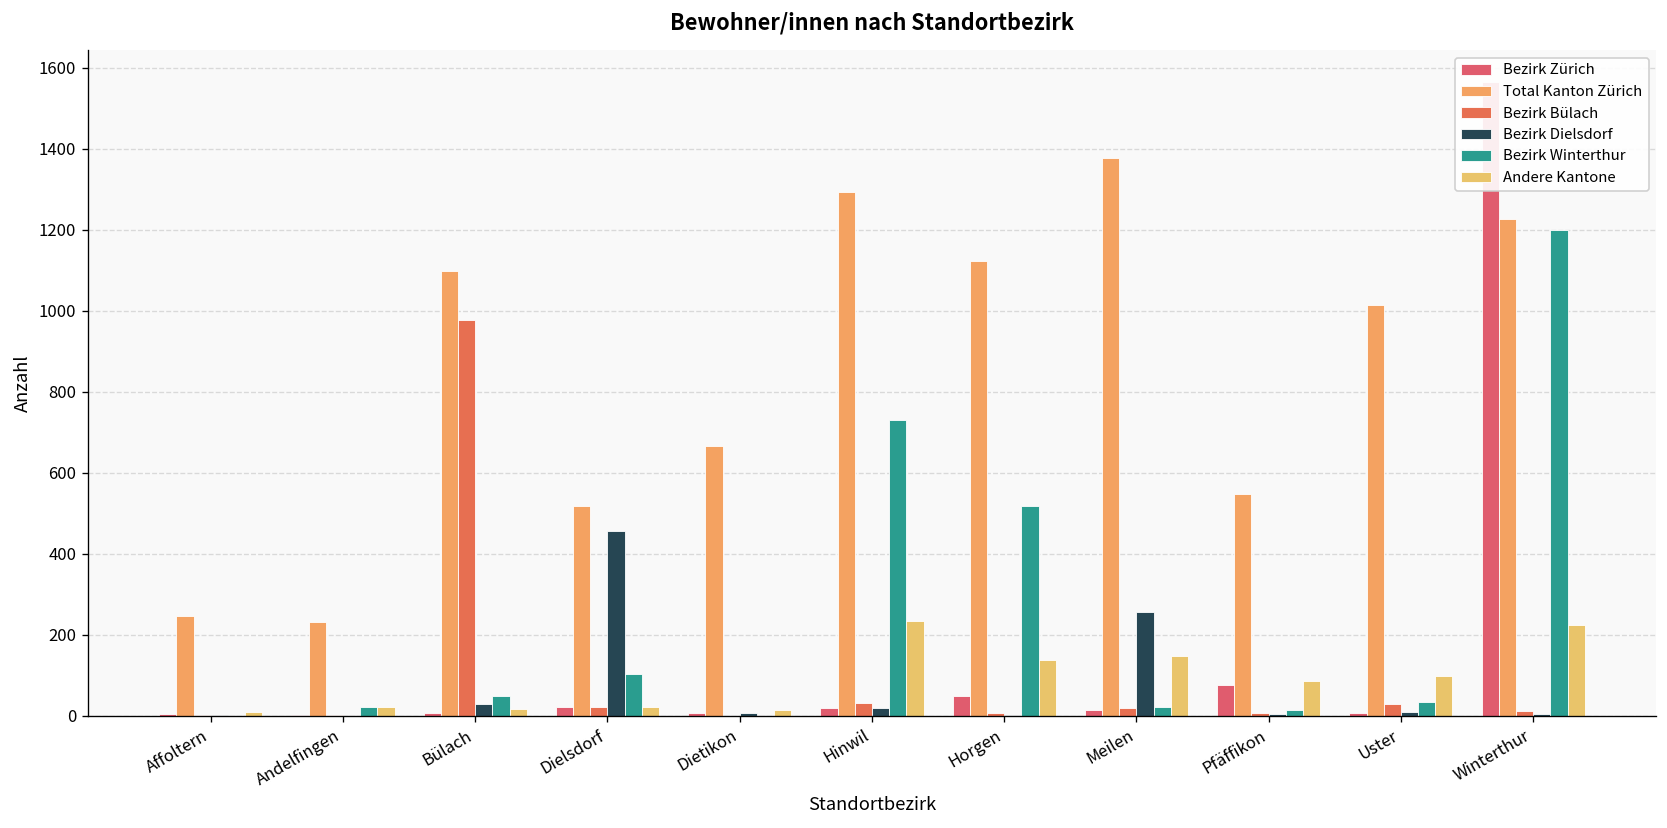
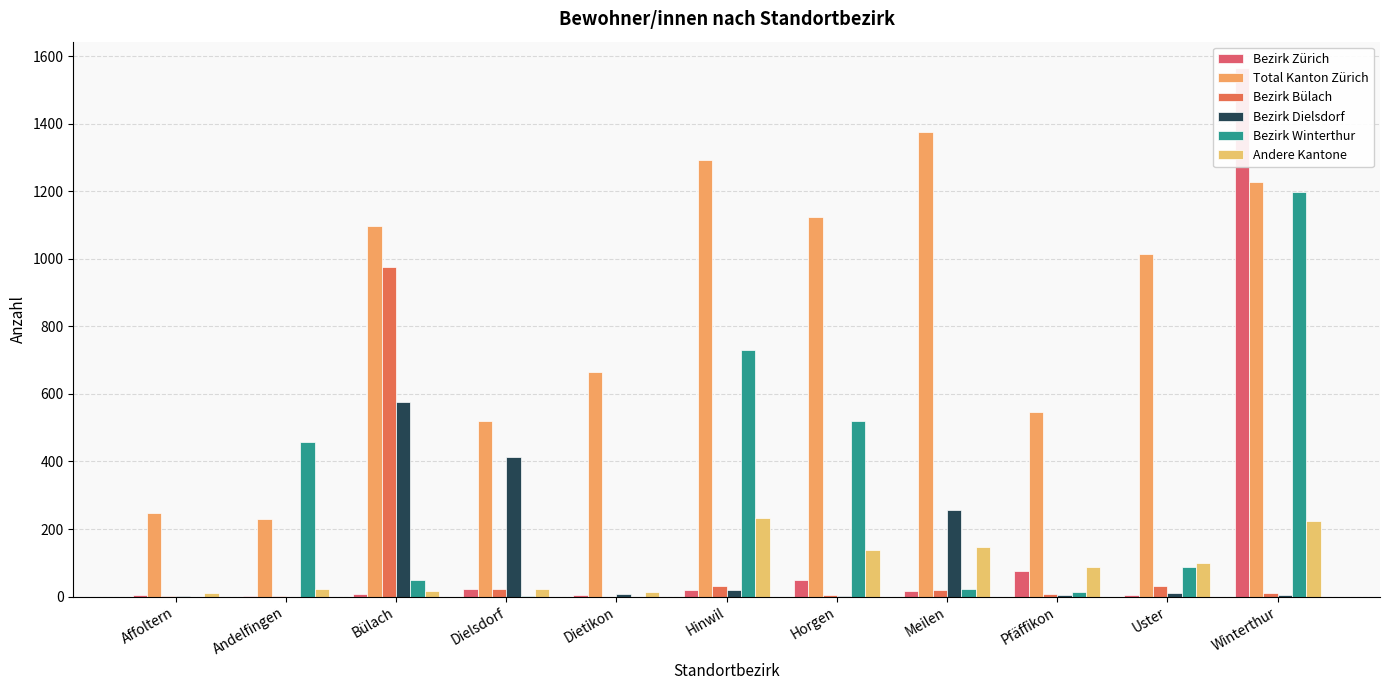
  {
    "Bezirk Dielsdorf": {
      "Andelfingen": 0,
-     "Bülach": 30,
-     "Dielsdorf": 460,
+     "Bülach": 580,
+     "Dielsdorf": 410,
      "Hinwil": 20,
      "Meilen": 260,
      "Uster": 10
    },
    "Bezirk Winterthur": {
      "Affoltern": 0,
-     "Andelfingen": 20,
+     "Andelfingen": 460,
      "Bülach": 50,
-     "Dielsdorf": 100,
+     "Dielsdorf": 0,
      "Dietikon": 0,
      "Hinwil": 730,
      "Horgen": 520,
      "Meilen": 20,
      "Pfäffikon": 10,
-     "Uster": 30,
+     "Uster": 90,
      "Winterthur": 1200
    }
  }
